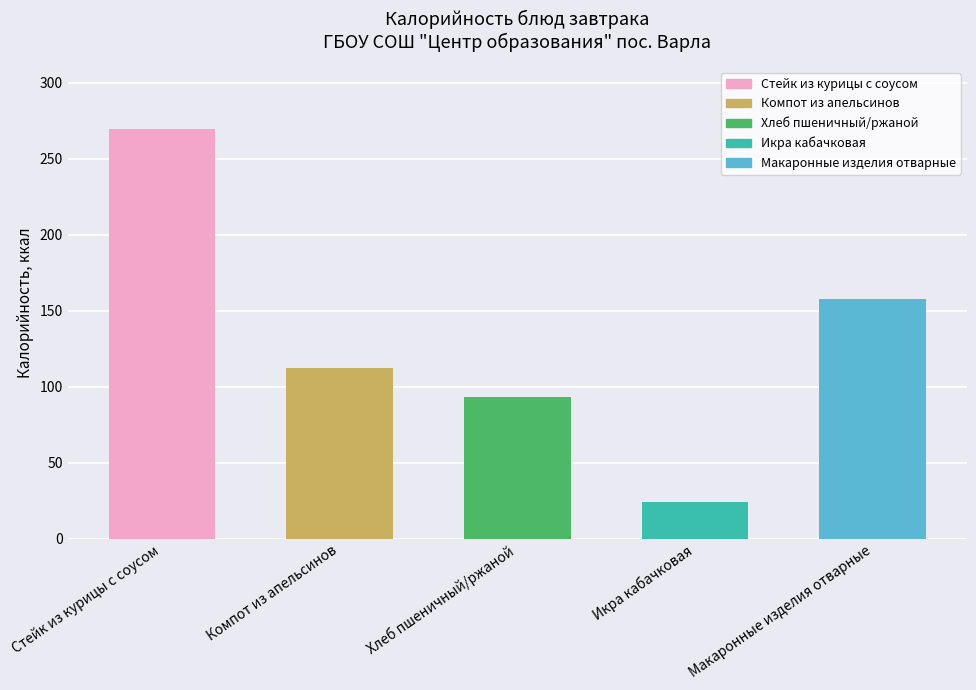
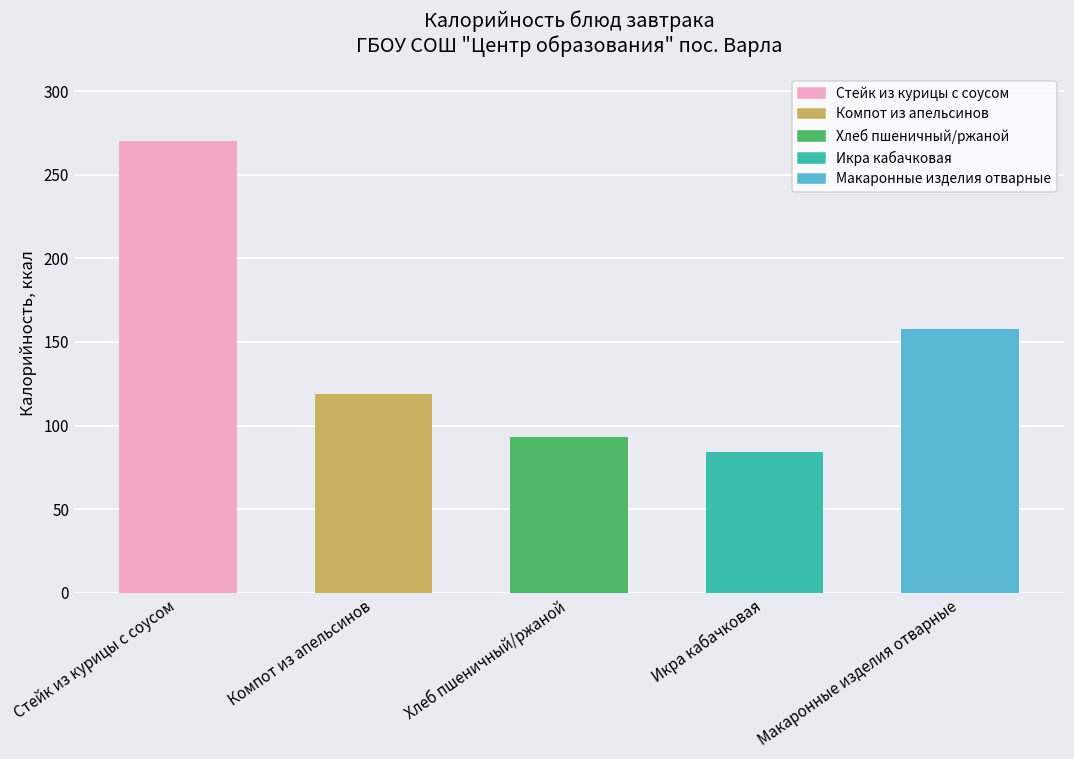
  {
    "Стейк из курицы с соусом": 270,
-   "Компот из апельсинов": 113,
+   "Компот из апельсинов": 119,
    "Хлеб пшеничный/ржаной": 93,
-   "Икра кабачковая": 24,
+   "Икра кабачковая": 84,
    "Макаронные изделия отварные": 158
  }
